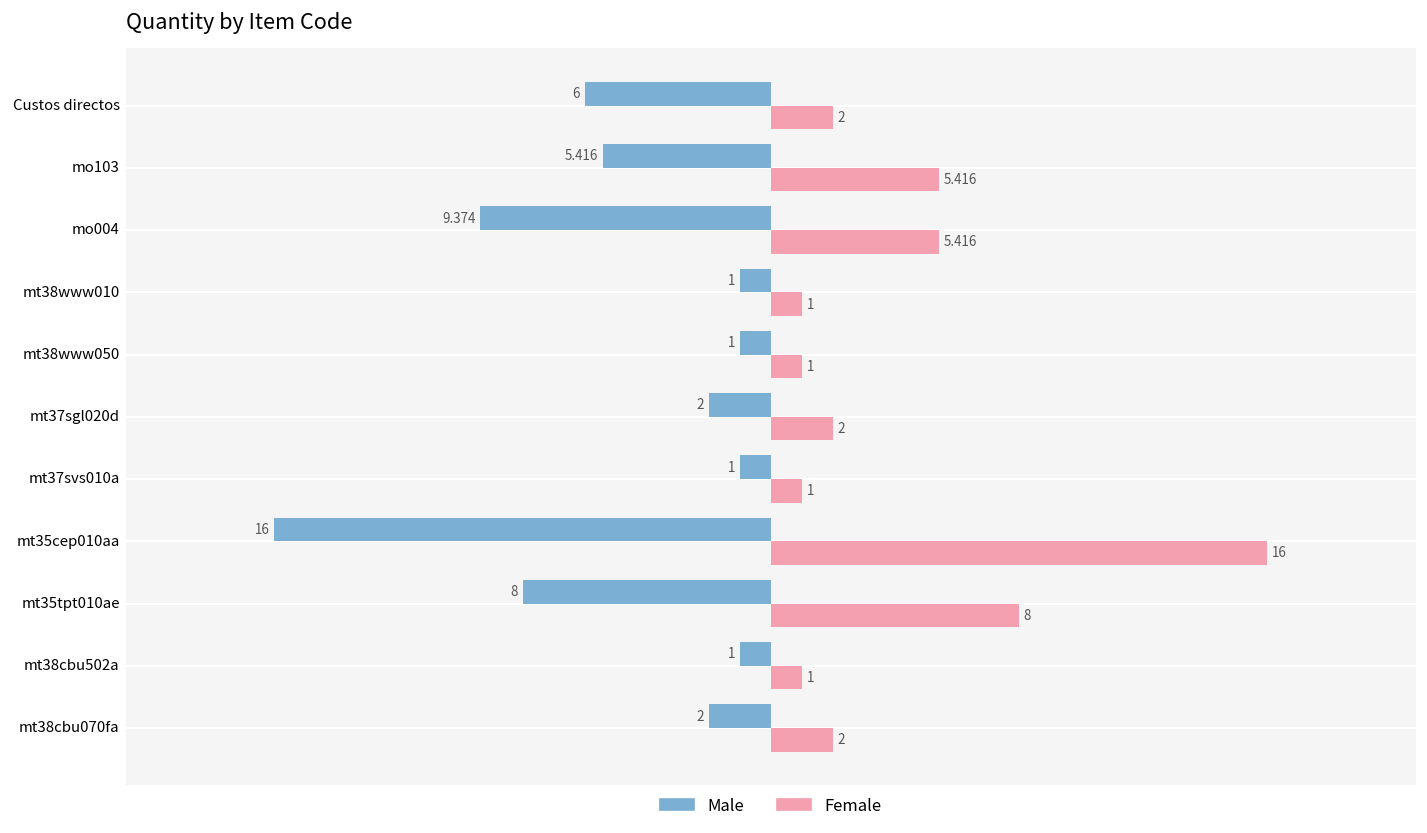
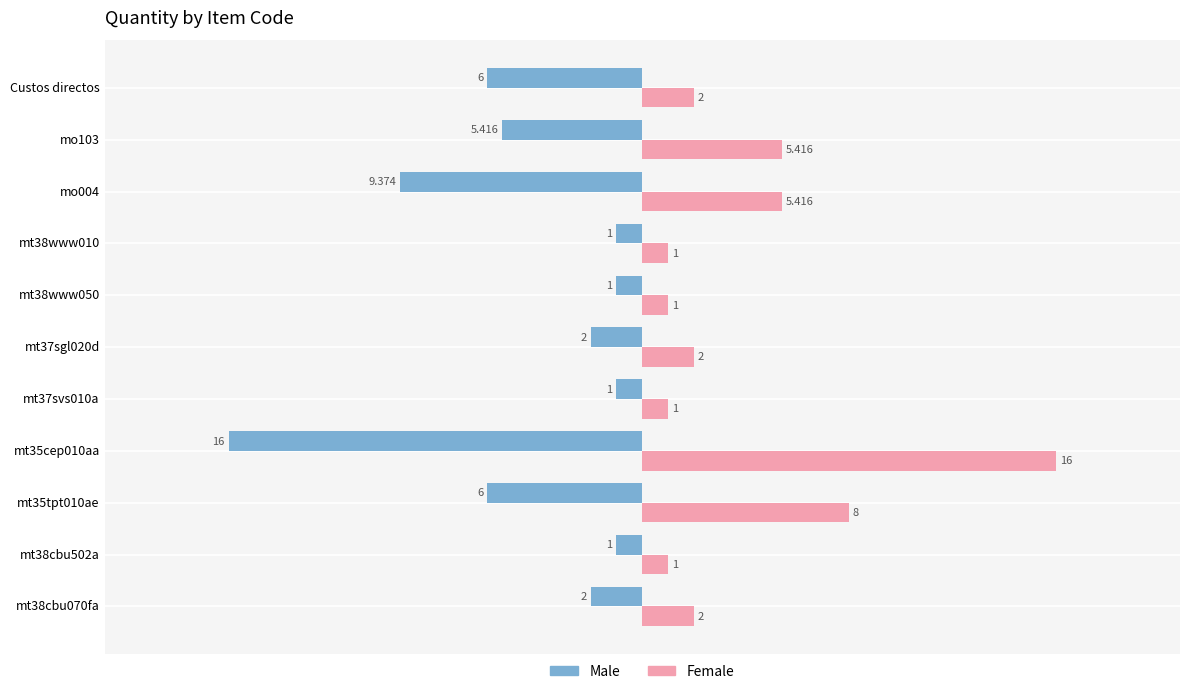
  {
    "Male": {
-     "mt35tpt010ae": 8
+     "mt35tpt010ae": 6
    },
    "Female": {
      "Custos directos": 2,
      "mo103": 5.416,
      "mo004": 5.416,
      "mt38www010": 1,
      "mt38www050": 1,
      "mt37sgl020d": 2,
      "mt37svs010a": 1,
      "mt35cep010aa": 16,
      "mt35tpt010ae": 8,
      "mt38cbu502a": 1,
      "mt38cbu070fa": 2
    }
  }
